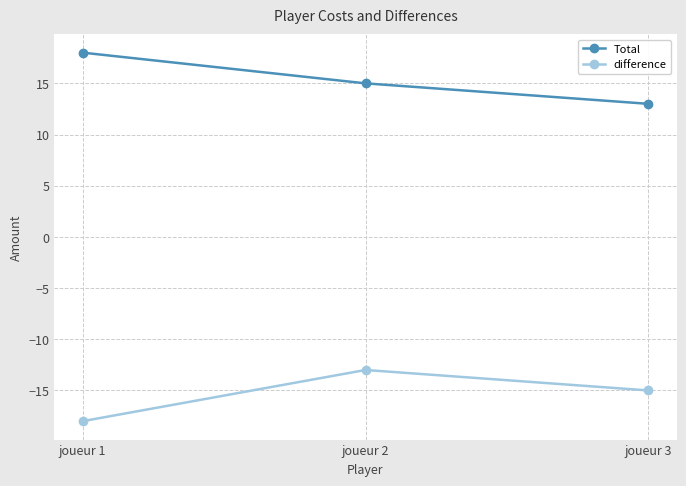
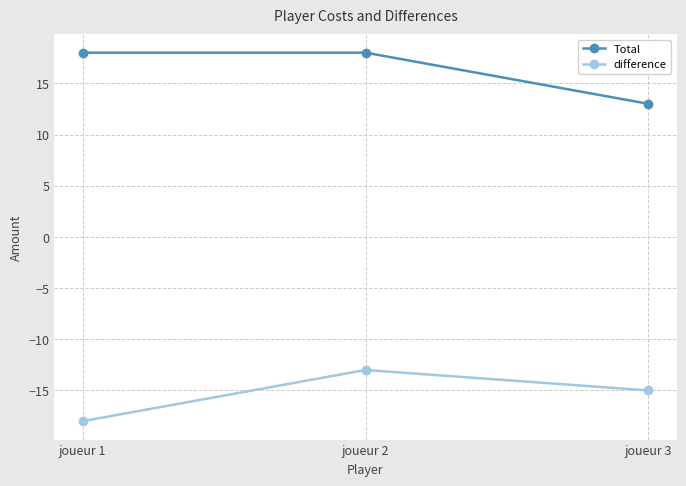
  {
    "Total": {
      "joueur 1": 18,
-     "joueur 2": 15,
+     "joueur 2": 18,
      "joueur 3": 13
    },
    "difference": {
      "joueur 1": -18,
      "joueur 2": -13,
      "joueur 3": -15
    }
  }
